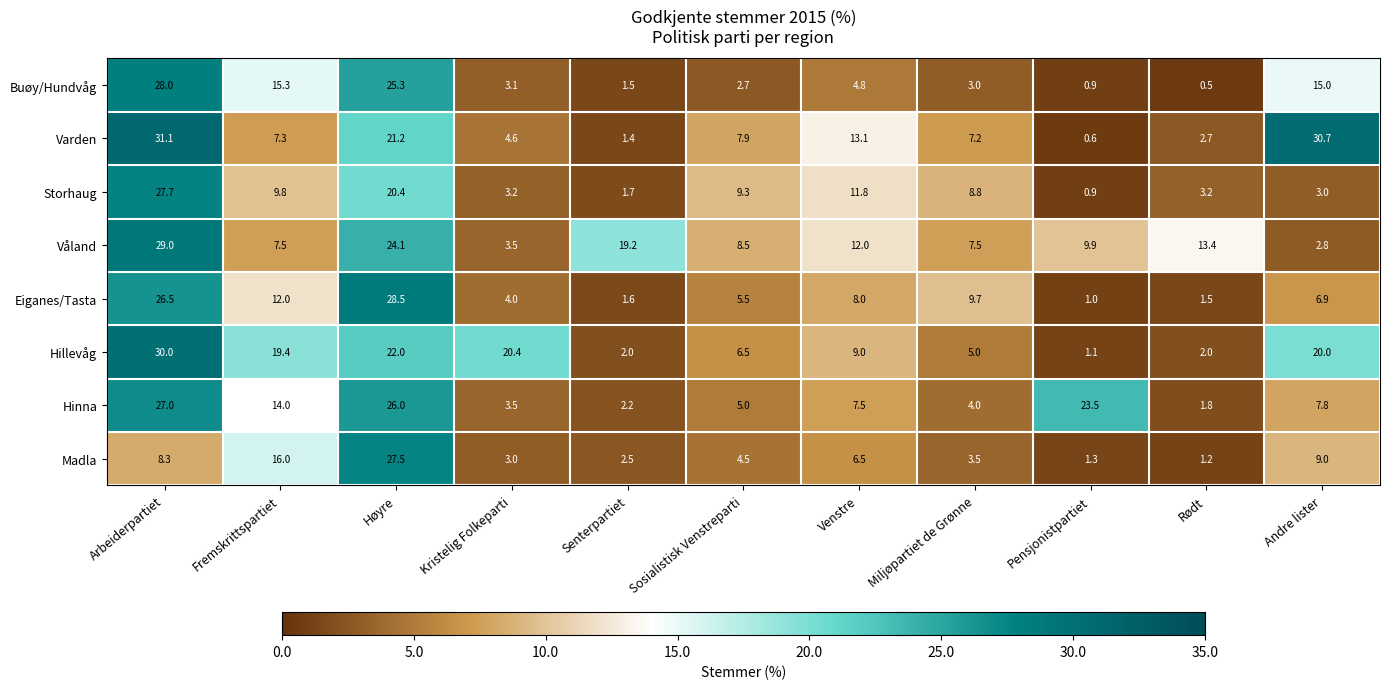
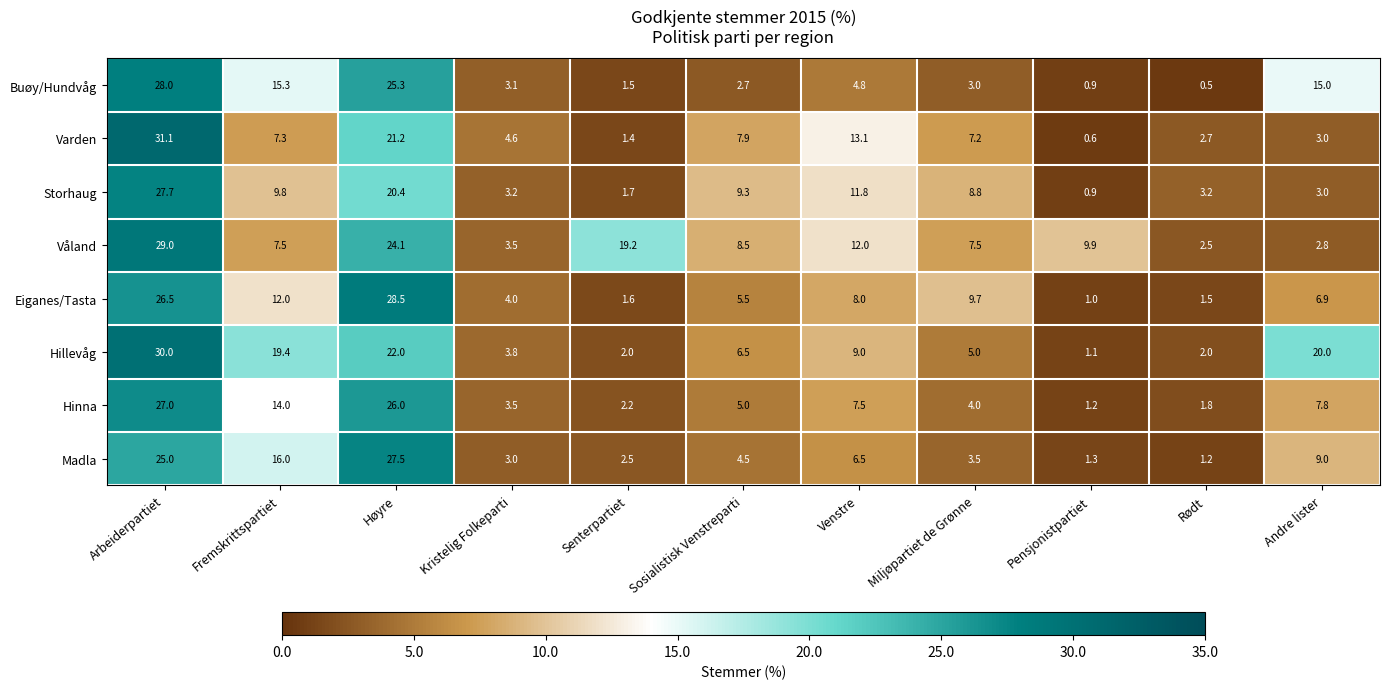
  {
    "Buøy/Hundvåg": {
      "Arbeiderpartiet": 28.0,
      "Fremskrittspartiet": 15.3,
      "Høyre": 25.3,
      "Kristelig Folkeparti": 3.1,
      "Senterpartiet": 1.5,
      "Sosialistisk Venstreparti": 2.7,
      "Venstre": 4.8,
      "Miljøpartiet de Grønne": 3.0,
      "Pensjonistpartiet": 0.9,
      "Rødt": 0.5,
      "Andre lister": 15.0
    },
    "Varden": {
      "Arbeiderpartiet": 31.1,
      "Fremskrittspartiet": 7.3,
      "Høyre": 21.2,
      "Kristelig Folkeparti": 4.6,
      "Senterpartiet": 1.4,
      "Sosialistisk Venstreparti": 7.9,
      "Venstre": 13.1,
      "Miljøpartiet de Grønne": 7.2,
      "Pensjonistpartiet": 0.6,
      "Rødt": 2.7,
-     "Andre lister": 30.7
+     "Andre lister": 3.0
    },
    "Storhaug": {
      "Arbeiderpartiet": 27.7,
      "Fremskrittspartiet": 9.8,
      "Høyre": 20.4,
      "Kristelig Folkeparti": 3.2,
      "Senterpartiet": 1.7,
      "Sosialistisk Venstreparti": 9.3,
      "Venstre": 11.8,
      "Miljøpartiet de Grønne": 8.8,
      "Pensjonistpartiet": 0.9,
      "Rødt": 3.2,
      "Andre lister": 3.0
    },
    "Våland": {
      "Arbeiderpartiet": 29.0,
      "Fremskrittspartiet": 7.5,
      "Høyre": 24.1,
      "Kristelig Folkeparti": 3.5,
      "Senterpartiet": 19.2,
      "Sosialistisk Venstreparti": 8.5,
      "Venstre": 12.0,
      "Miljøpartiet de Grønne": 7.5,
      "Pensjonistpartiet": 9.9,
-     "Rødt": 13.4,
+     "Rødt": 2.5,
      "Andre lister": 2.8
    },
    "Eiganes/Tasta": {
      "Arbeiderpartiet": 26.5,
      "Fremskrittspartiet": 12.0,
      "Høyre": 28.5,
      "Kristelig Folkeparti": 4.0,
      "Senterpartiet": 1.6,
      "Sosialistisk Venstreparti": 5.5,
      "Venstre": 8.0,
      "Miljøpartiet de Grønne": 9.7,
      "Pensjonistpartiet": 1.0,
      "Rødt": 1.5,
      "Andre lister": 6.9
    },
    "Hillevåg": {
      "Arbeiderpartiet": 30.0,
      "Fremskrittspartiet": 19.4,
      "Høyre": 22.0,
-     "Kristelig Folkeparti": 20.4,
+     "Kristelig Folkeparti": 3.8,
      "Senterpartiet": 2.0,
      "Sosialistisk Venstreparti": 6.5,
      "Venstre": 9.0,
      "Miljøpartiet de Grønne": 5.0,
      "Pensjonistpartiet": 1.1,
      "Rødt": 2.0,
      "Andre lister": 20.0
    },
    "Hinna": {
      "Arbeiderpartiet": 27.0,
      "Fremskrittspartiet": 14.0,
      "Høyre": 26.0,
      "Kristelig Folkeparti": 3.5,
      "Senterpartiet": 2.2,
      "Sosialistisk Venstreparti": 5.0,
      "Venstre": 7.5,
      "Miljøpartiet de Grønne": 4.0,
-     "Pensjonistpartiet": 23.5,
+     "Pensjonistpartiet": 1.2,
      "Rødt": 1.8,
      "Andre lister": 7.8
    },
    "Madla": {
-     "Arbeiderpartiet": 8.3,
+     "Arbeiderpartiet": 25.0,
      "Fremskrittspartiet": 16.0,
      "Høyre": 27.5,
      "Kristelig Folkeparti": 3.0,
      "Senterpartiet": 2.5,
      "Sosialistisk Venstreparti": 4.5,
      "Venstre": 6.5,
      "Miljøpartiet de Grønne": 3.5,
      "Pensjonistpartiet": 1.3,
      "Rødt": 1.2,
      "Andre lister": 9.0
    }
  }
